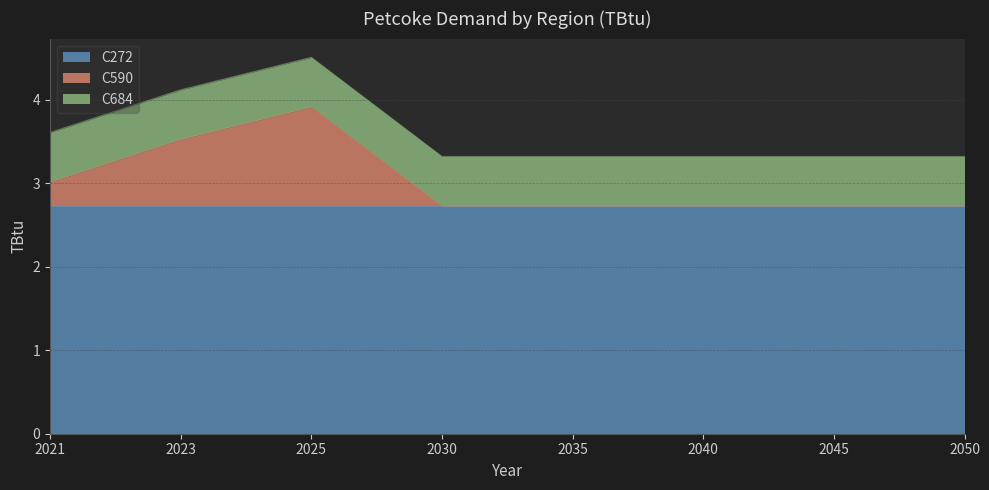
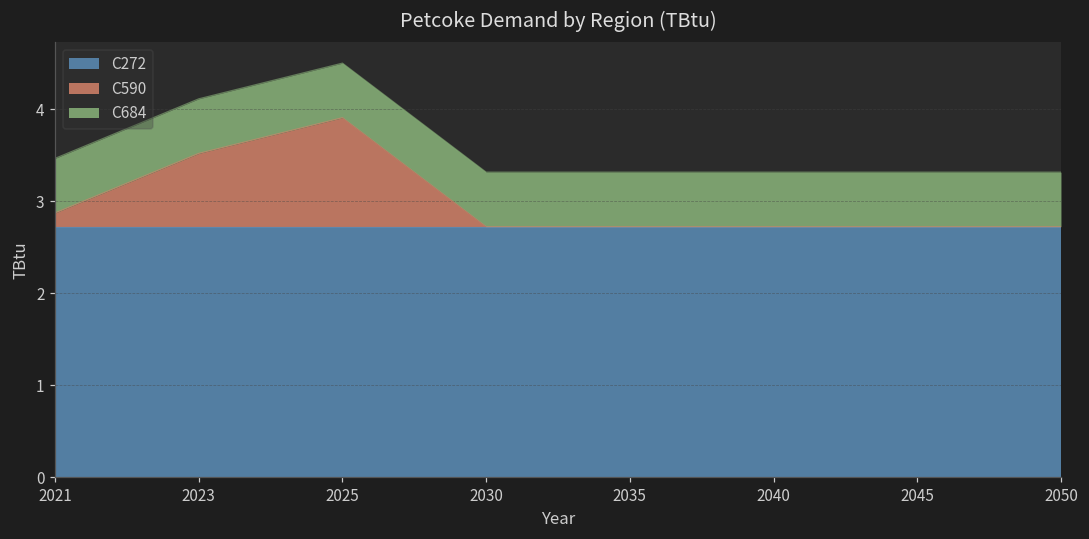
  {
    "C272": {
      "2021": 2.7,
      "2023": 2.7,
      "2025": 2.7
    },
    "C590": {
-     "2021": 3.0,
+     "2021": 2.9,
      "2023": 3.5,
      "2025": 3.9
    },
    "C684": {
      "2021": 0.6,
      "2023": 4.1,
      "2025": 4.5,
      "2030": 3.3,
      "2035": 3.3,
      "2040": 3.3,
      "2045": 3.3,
      "2050": 3.3
    }
  }
